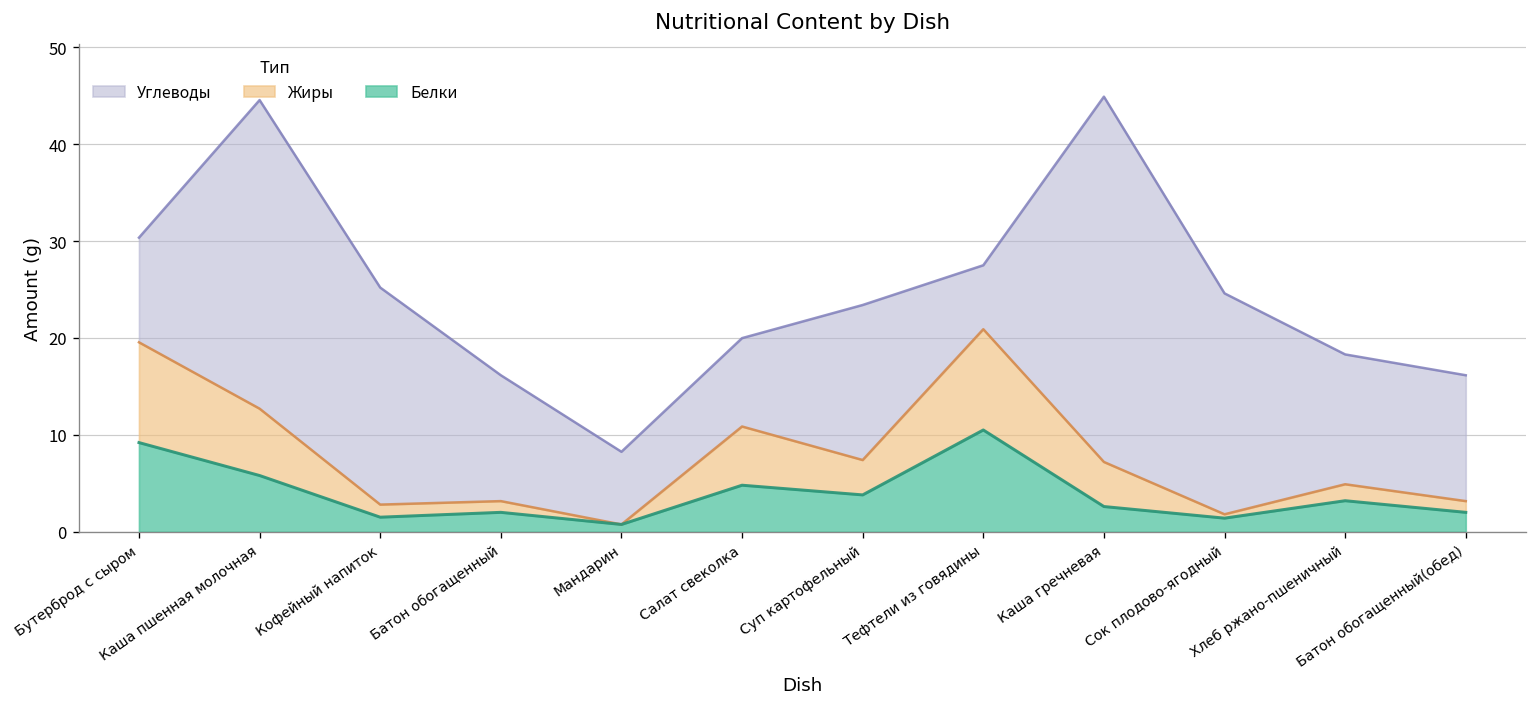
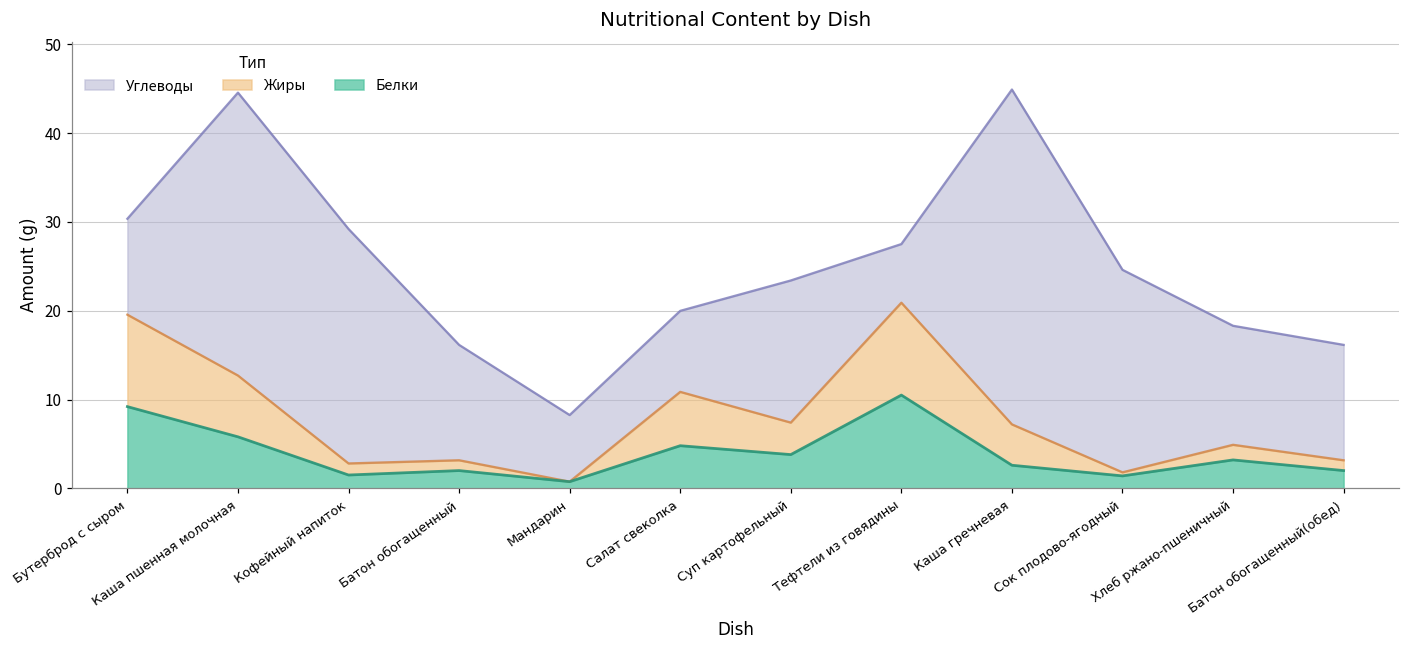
  {
    "Углеводы": {
      "Бутерброд с сыром": 11,
      "Каша пшенная молочная": 32,
-     "Кофейный напиток": 22,
+     "Кофейный напиток": 26,
      "Батон обогащенный": 13,
      "Мандарин": 8,
      "Салат свеколка": 9,
      "Суп картофельный": 16,
      "Тефтели из говядины": 7,
      "Каша гречневая": 38,
      "Сок плодово-ягодный": 23,
      "Хлеб ржано-пшеничный": 13,
      "Батон обогащенный(обед)": 13
    },
    "Жиры": {
      "Бутерброд с сыром": 10,
      "Каша пшенная молочная": 7,
      "Кофейный напиток": 1,
      "Батон обогащенный": 1,
      "Салат свеколка": 6,
      "Суп картофельный": 4,
      "Тефтели из говядины": 10,
      "Каша гречневая": 5,
      "Сок плодово-ягодный": 0,
      "Хлеб ржано-пшеничный": 2,
      "Батон обогащенный(обед)": 1
    },
    "Белки": {
      "Бутерброд с сыром": 9,
      "Каша пшенная молочная": 6,
      "Кофейный напиток": 2,
      "Батон обогащенный": 2,
      "Салат свеколка": 5,
      "Суп картофельный": 4,
      "Тефтели из говядины": 11,
      "Каша гречневая": 3,
      "Сок плодово-ягодный": 1,
      "Хлеб ржано-пшеничный": 3,
      "Батон обогащенный(обед)": 2
    }
  }
